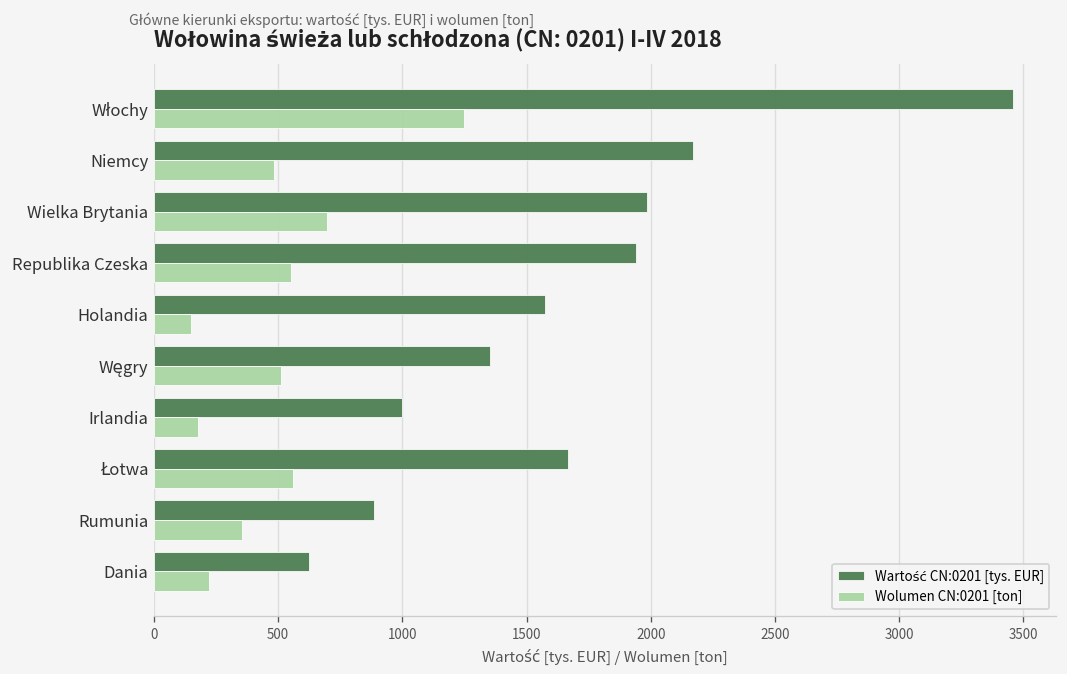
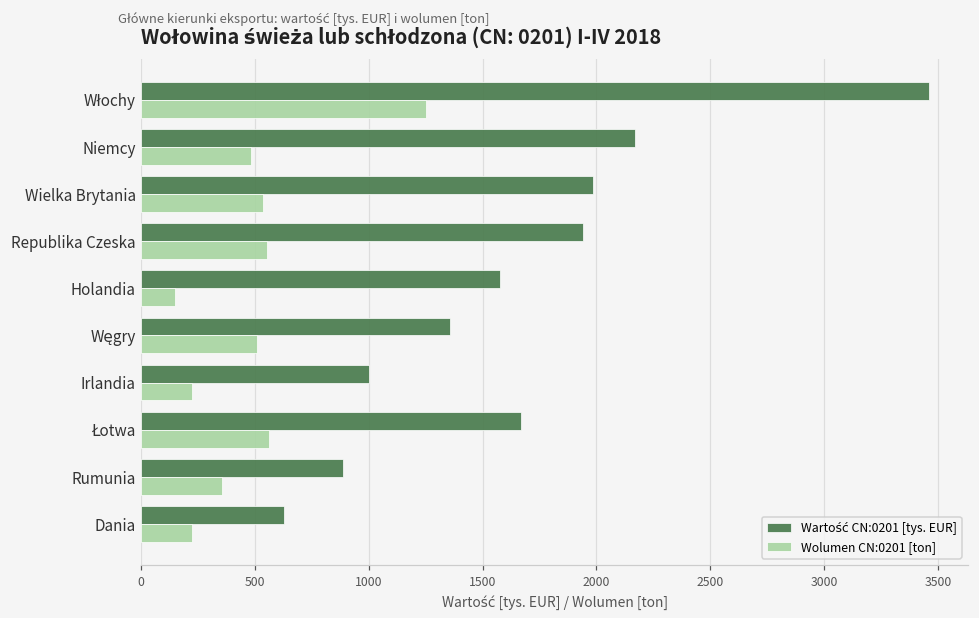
  {
    "Wartość CN:0201 [tys. EUR]": {
      "Włochy": 3460,
      "Niemcy": 2170,
      "Wielka Brytania": 1980,
      "Republika Czeska": 1940,
      "Holandia": 1580,
      "Węgry": 1350,
      "Irlandia": 1000,
      "Łotwa": 1670,
      "Rumunia": 890,
      "Dania": 630
    },
    "Wolumen CN:0201 [ton]": {
      "Włochy": 1250,
      "Niemcy": 480,
-     "Wielka Brytania": 700,
+     "Wielka Brytania": 540,
      "Republika Czeska": 550,
      "Holandia": 150,
      "Węgry": 510,
-     "Irlandia": 180,
+     "Irlandia": 220,
      "Łotwa": 560,
      "Rumunia": 360,
      "Dania": 220
    }
  }
